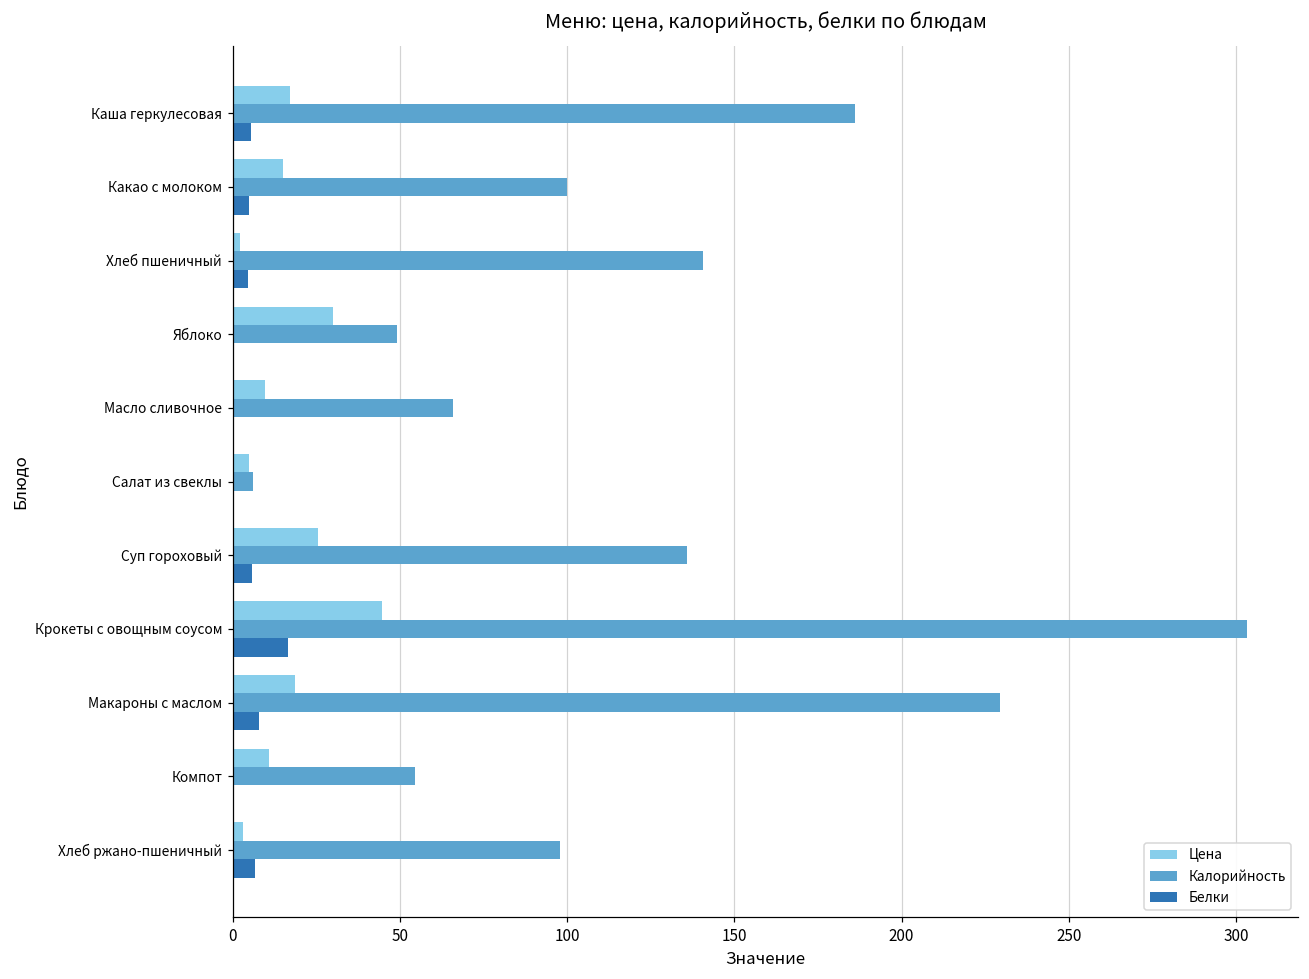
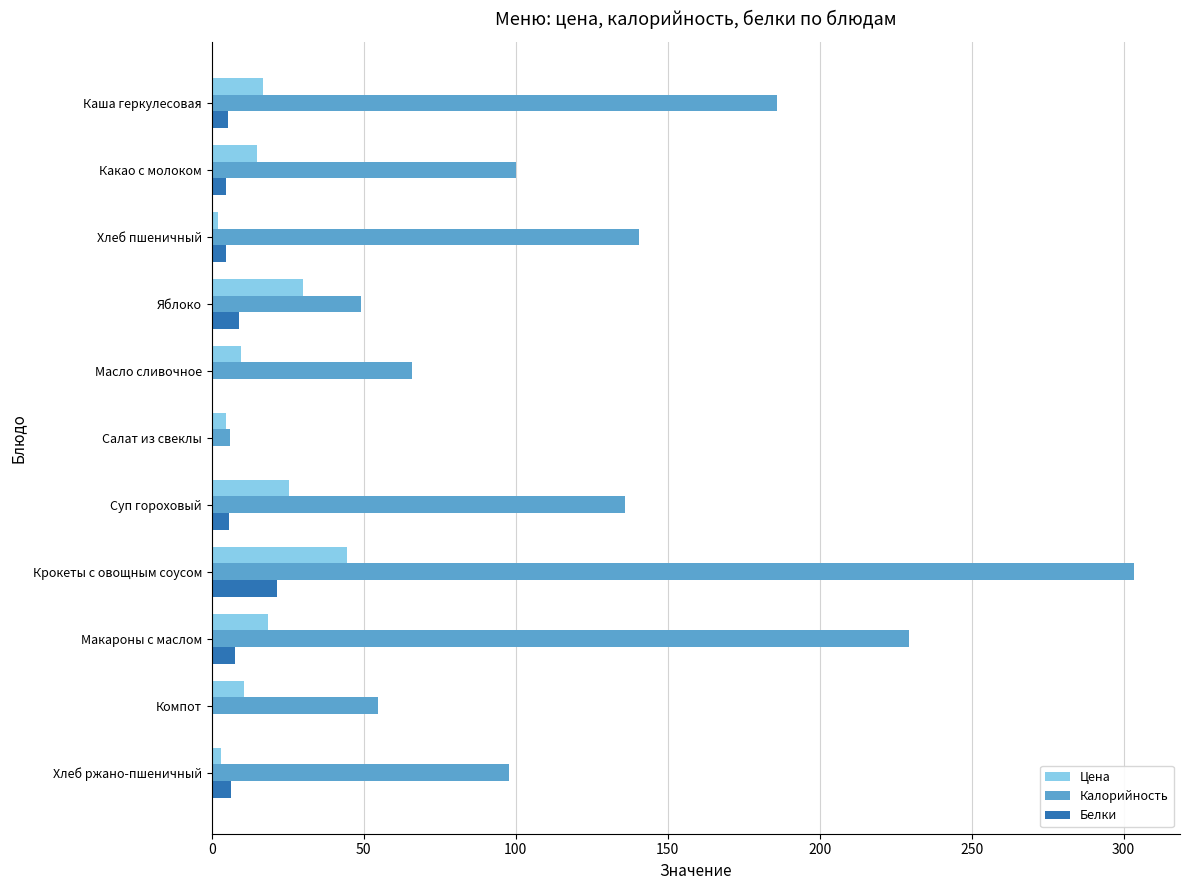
  {
    "Цена": {
      "Каша геркулесовая": 17,
      "Какао с молоком": 15,
      "Хлеб пшеничный": 2,
      "Яблоко": 30,
      "Масло сливочное": 10,
      "Салат из свеклы": 5,
      "Суп гороховый": 26,
      "Крокеты с овощным соусом": 45,
      "Макароны с маслом": 19,
      "Компот": 11,
      "Хлеб ржано-пшеничный": 3
    },
    "Калорийность": {
      "Каша геркулесовая": 186,
      "Какао с молоком": 100,
      "Хлеб пшеничный": 141,
      "Яблоко": 49,
      "Масло сливочное": 66,
      "Салат из свеклы": 6,
      "Суп гороховый": 136,
      "Крокеты с овощным соусом": 303,
      "Макароны с маслом": 229,
      "Компот": 55,
      "Хлеб ржано-пшеничный": 98
    },
    "Белки": {
      "Каша геркулесовая": 6,
      "Какао с молоком": 5,
      "Хлеб пшеничный": 5,
-     "Яблоко": 0,
+     "Яблоко": 9,
      "Масло сливочное": 0,
      "Суп гороховый": 6,
-     "Крокеты с овощным соусом": 17,
+     "Крокеты с овощным соусом": 22,
      "Макароны с маслом": 8,
      "Хлеб ржано-пшеничный": 7
    }
  }
